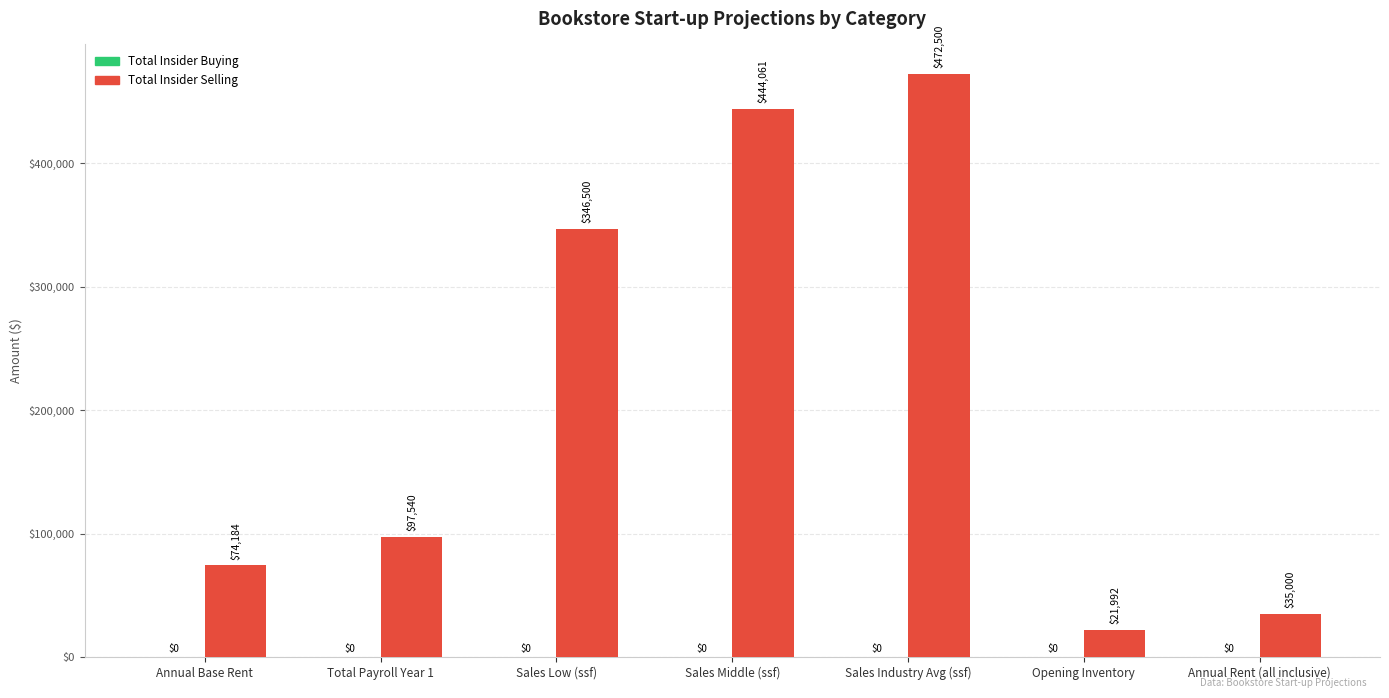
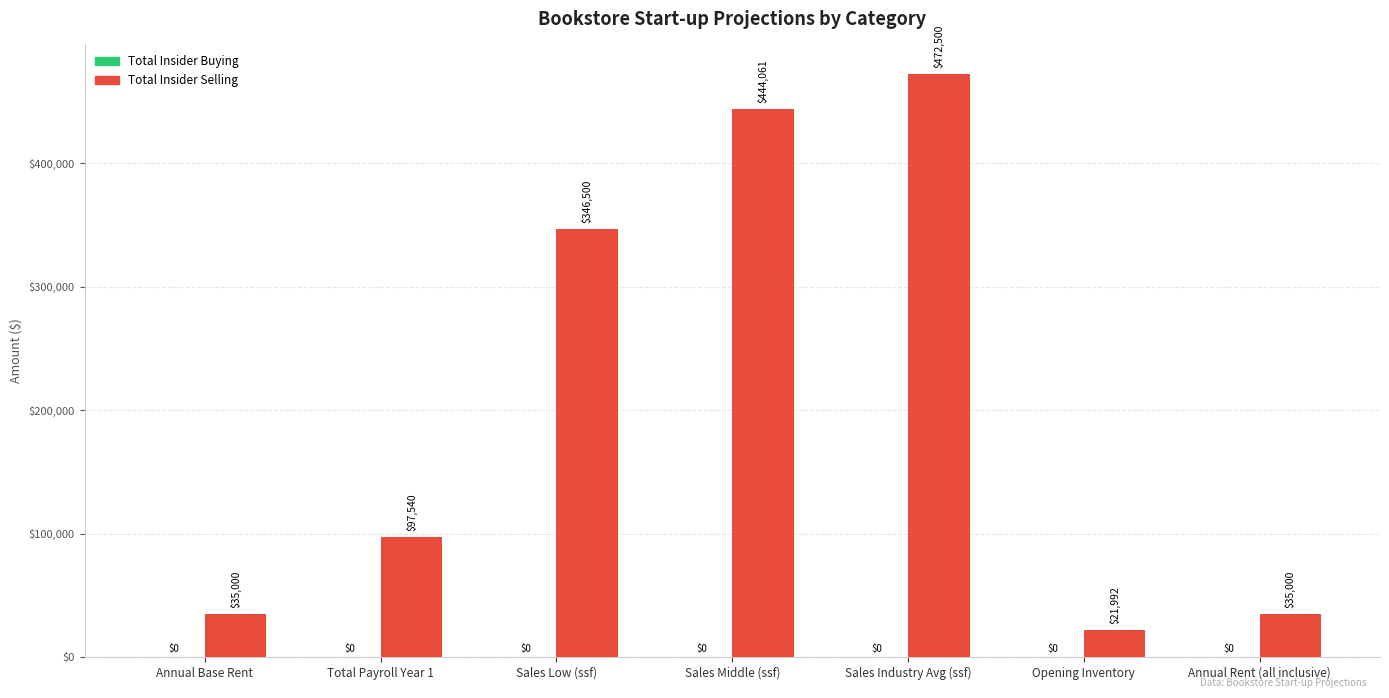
  {
    "Total Insider Buying": {
      "Annual Base Rent": "$0",
      "Total Payroll Year 1": "$0",
      "Sales Low (ssf)": "$0",
      "Sales Middle (ssf)": "$0",
      "Sales Industry Avg (ssf)": "$0",
      "Opening Inventory": "$0",
      "Annual Rent (all inclusive)": "$0"
    },
    "Total Insider Selling": {
-     "Annual Base Rent": "$74,184",
+     "Annual Base Rent": "$35,000",
      "Total Payroll Year 1": "$97,540",
      "Sales Low (ssf)": "$346,500",
      "Sales Middle (ssf)": "$444,061",
      "Sales Industry Avg (ssf)": "$472,500",
      "Opening Inventory": "$21,992",
      "Annual Rent (all inclusive)": "$35,000"
    }
  }
